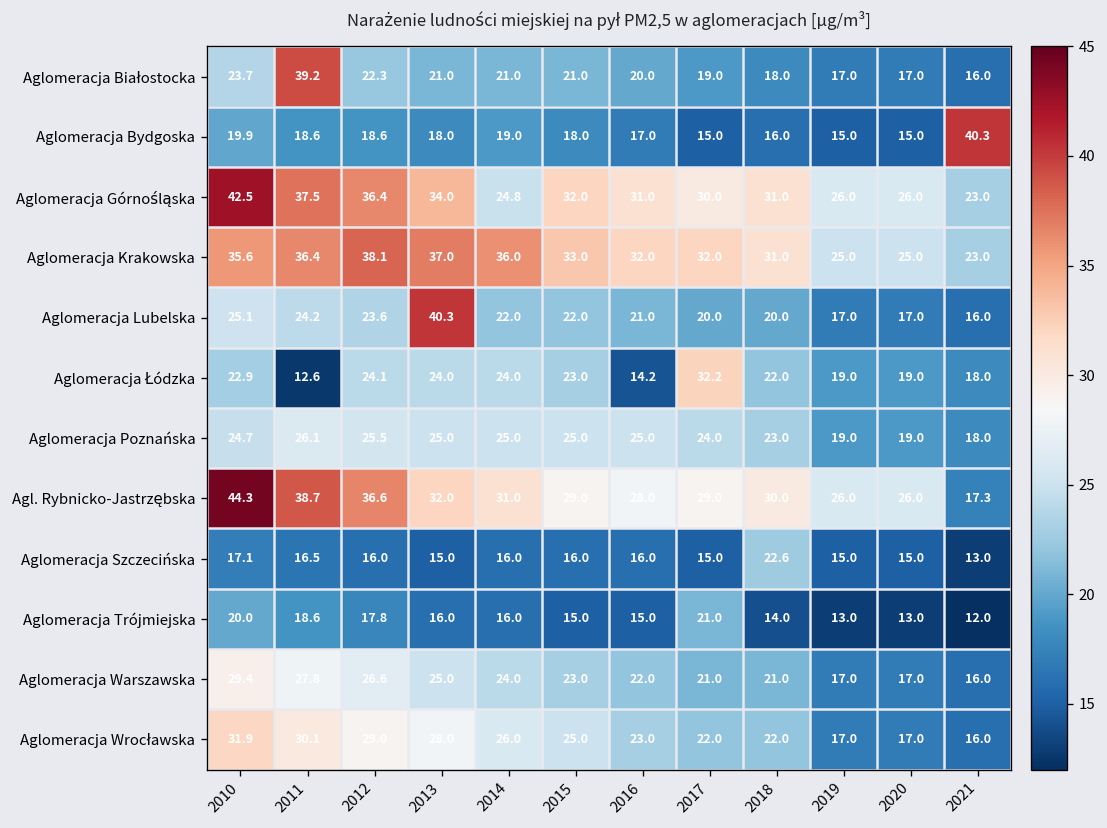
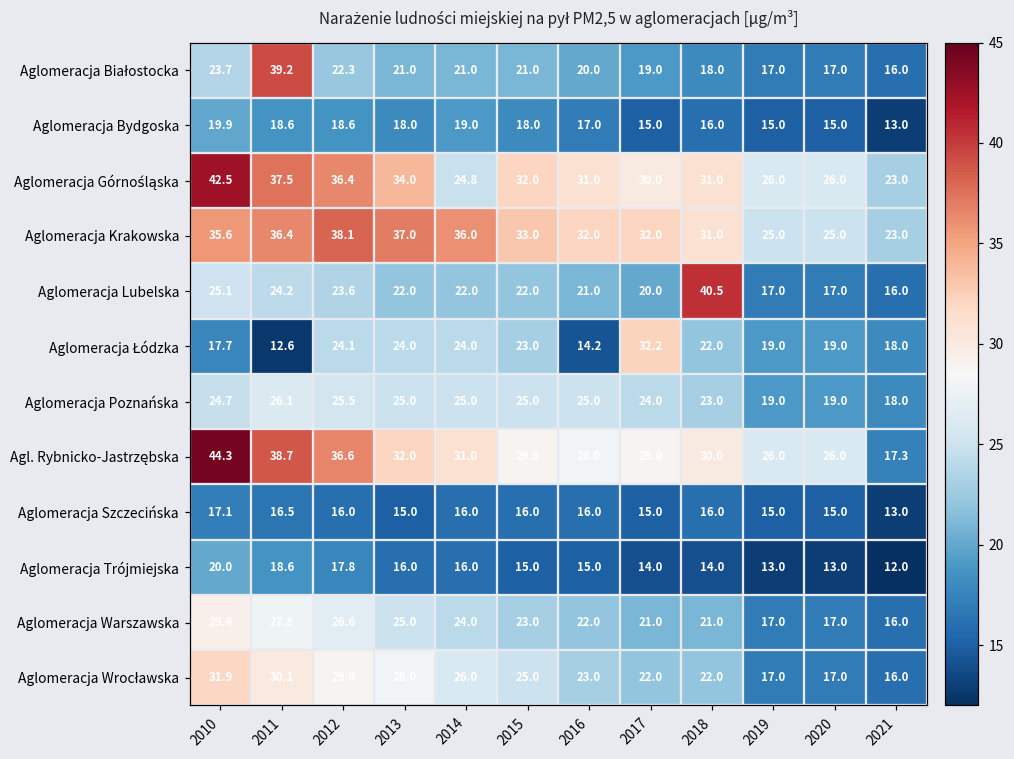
  {
    "Aglomeracja Białostocka": {
      "2010": 23.7,
      "2011": 39.2,
      "2012": 22.3,
      "2013": 21.0,
      "2014": 21.0,
      "2015": 21.0,
      "2016": 20.0,
      "2017": 19.0,
      "2018": 18.0,
      "2019": 17.0,
      "2020": 17.0,
      "2021": 16.0
    },
    "Aglomeracja Bydgoska": {
      "2010": 19.9,
      "2011": 18.6,
      "2012": 18.6,
      "2013": 18.0,
      "2014": 19.0,
      "2015": 18.0,
      "2016": 17.0,
      "2017": 15.0,
      "2018": 16.0,
      "2019": 15.0,
      "2020": 15.0,
-     "2021": 40.3
+     "2021": 13.0
    },
    "Aglomeracja Górnośląska": {
      "2010": 42.5,
      "2011": 37.5,
      "2012": 36.4,
      "2013": 34.0,
      "2014": 24.8,
      "2015": 32.0,
      "2021": 23.0
    },
    "Aglomeracja Krakowska": {
      "2010": 35.6,
      "2011": 36.4,
      "2012": 38.1,
      "2013": 37.0,
      "2014": 36.0,
      "2015": 33.0,
      "2016": 32.0,
      "2017": 32.0,
      "2019": 25.0,
      "2020": 25.0,
      "2021": 23.0
    },
    "Aglomeracja Lubelska": {
      "2010": 25.1,
      "2011": 24.2,
      "2012": 23.6,
-     "2013": 40.3,
+     "2013": 22.0,
      "2014": 22.0,
      "2015": 22.0,
      "2016": 21.0,
      "2017": 20.0,
-     "2018": 20.0,
+     "2018": 40.5,
      "2019": 17.0,
      "2020": 17.0,
      "2021": 16.0
    },
    "Aglomeracja Łódzka": {
-     "2010": 22.9,
+     "2010": 17.7,
      "2011": 12.6,
      "2012": 24.1,
      "2013": 24.0,
      "2014": 24.0,
      "2015": 23.0,
      "2016": 14.2,
      "2017": 32.2,
      "2018": 22.0,
      "2019": 19.0,
      "2020": 19.0,
      "2021": 18.0
    },
    "Aglomeracja Poznańska": {
      "2010": 24.7,
      "2013": 25.0,
      "2014": 25.0,
      "2015": 25.0,
      "2016": 25.0,
      "2017": 24.0,
      "2018": 23.0,
      "2019": 19.0,
      "2020": 19.0,
      "2021": 18.0
    },
    "Agl. Rybnicko-Jastrzębska": {
      "2010": 44.3,
      "2011": 38.7,
      "2012": 36.6,
      "2013": 32.0,
      "2021": 17.3
    },
    "Aglomeracja Szczecińska": {
      "2010": 17.1,
      "2011": 16.5,
      "2012": 16.0,
      "2013": 15.0,
      "2014": 16.0,
      "2015": 16.0,
      "2016": 16.0,
      "2017": 15.0,
-     "2018": 22.6,
+     "2018": 16.0,
      "2019": 15.0,
      "2020": 15.0,
      "2021": 13.0
    },
    "Aglomeracja Trójmiejska": {
      "2010": 20.0,
      "2011": 18.6,
      "2012": 17.8,
      "2013": 16.0,
      "2014": 16.0,
      "2015": 15.0,
      "2016": 15.0,
-     "2017": 21.0,
+     "2017": 14.0,
      "2018": 14.0,
      "2019": 13.0,
      "2020": 13.0,
      "2021": 12.0
    },
    "Aglomeracja Warszawska": {
      "2013": 25.0,
      "2014": 24.0,
      "2015": 23.0,
      "2016": 22.0,
      "2017": 21.0,
      "2018": 21.0,
      "2019": 17.0,
      "2020": 17.0,
      "2021": 16.0
    },
    "Aglomeracja Wrocławska": {
      "2010": 31.9,
      "2015": 25.0,
      "2016": 23.0,
      "2017": 22.0,
      "2018": 22.0,
      "2019": 17.0,
      "2020": 17.0,
      "2021": 16.0
    }
  }
